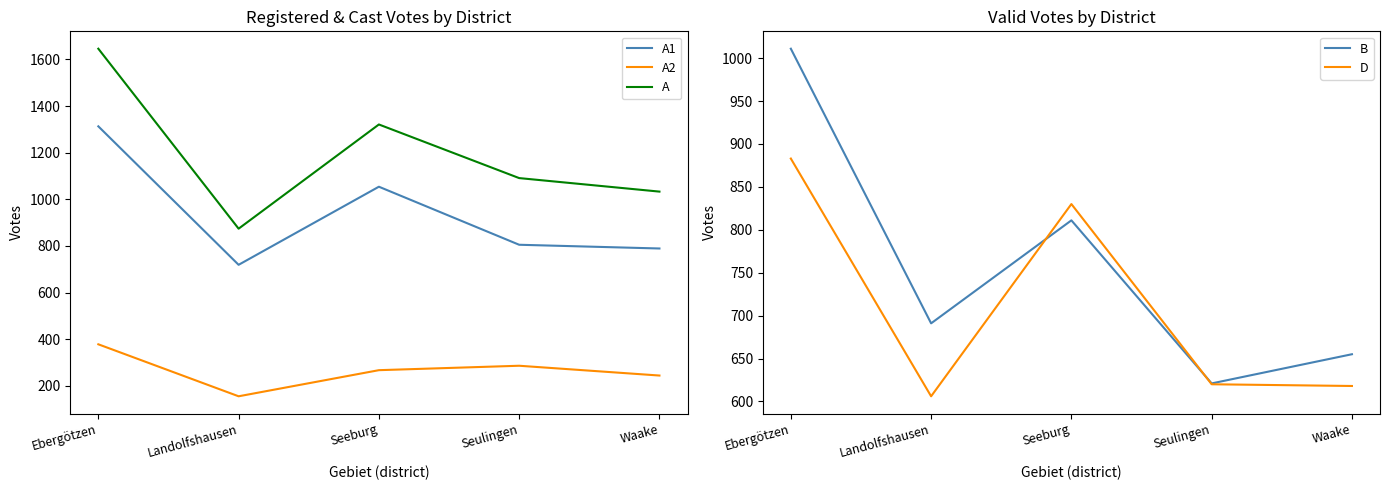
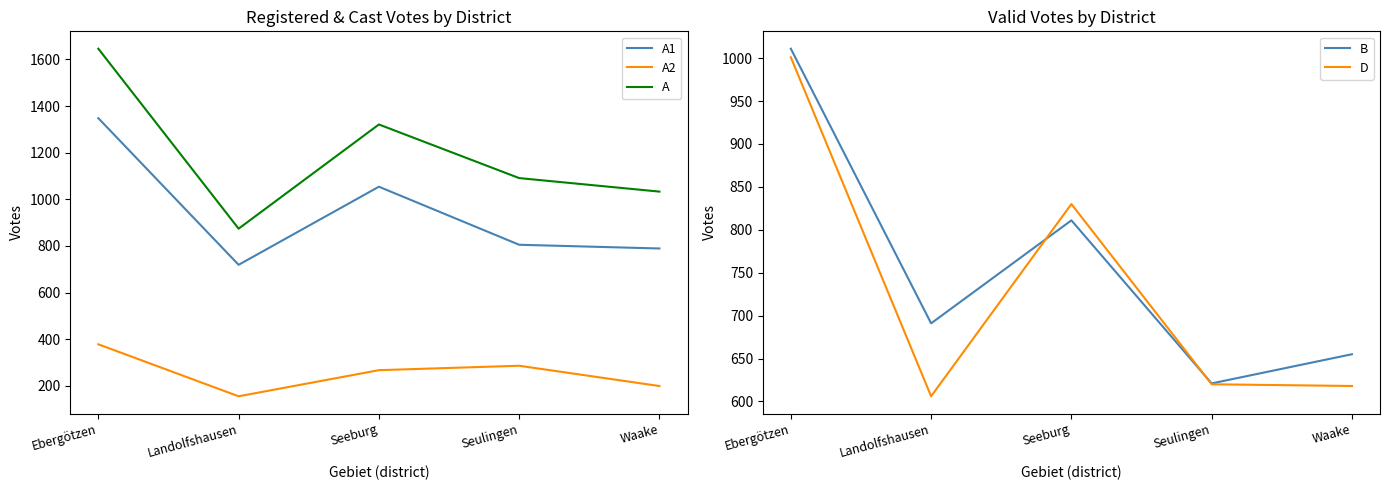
  {
    "Registered & Cast Votes by District": {
      "A1": {
-       "Ebergötzen": 1310,
+       "Ebergötzen": 1350,
        "Landolfshausen": 720,
        "Seeburg": 1050,
        "Seulingen": 810,
        "Waake": 790
      },
      "A2": {
        "Ebergötzen": 380,
        "Landolfshausen": 160,
        "Seeburg": 270,
        "Seulingen": 290,
-       "Waake": 240
+       "Waake": 200
      },
      "A": {
        "Ebergötzen": 1650,
        "Landolfshausen": 870,
        "Seeburg": 1320,
        "Seulingen": 1090,
        "Waake": 1030
      }
    },
    "Valid Votes by District": {
      "B": {
        "Ebergötzen": 1010,
        "Landolfshausen": 690,
        "Seeburg": 810,
        "Waake": 660
      },
      "D": {
-       "Ebergötzen": 880,
+       "Ebergötzen": 1000,
        "Landolfshausen": 610,
        "Seeburg": 830,
        "Waake": 620
      }
    }
  }
